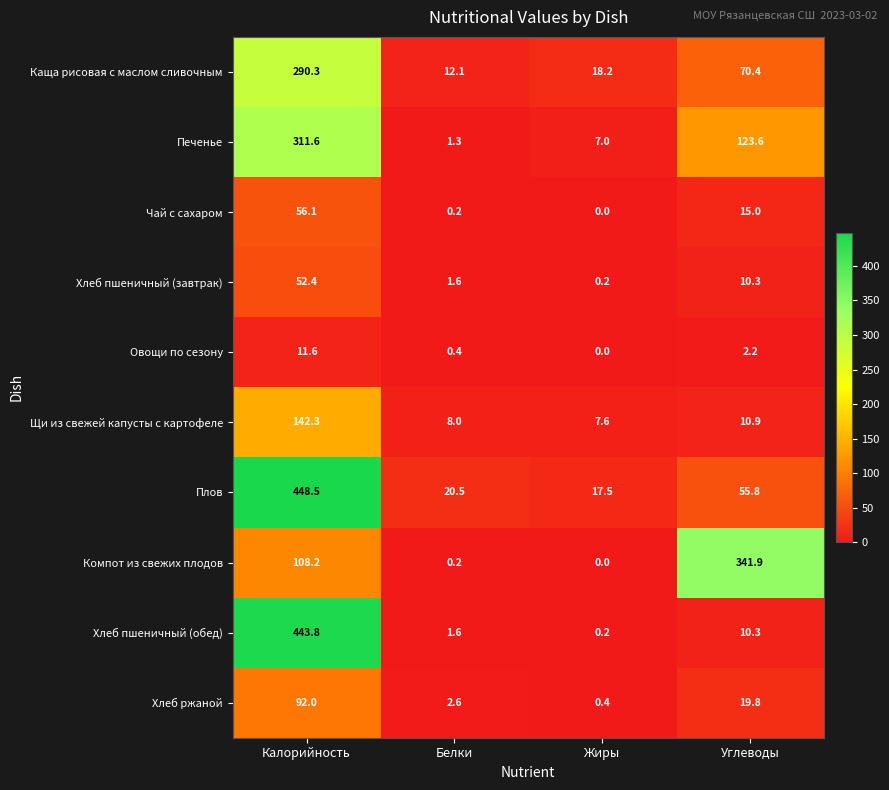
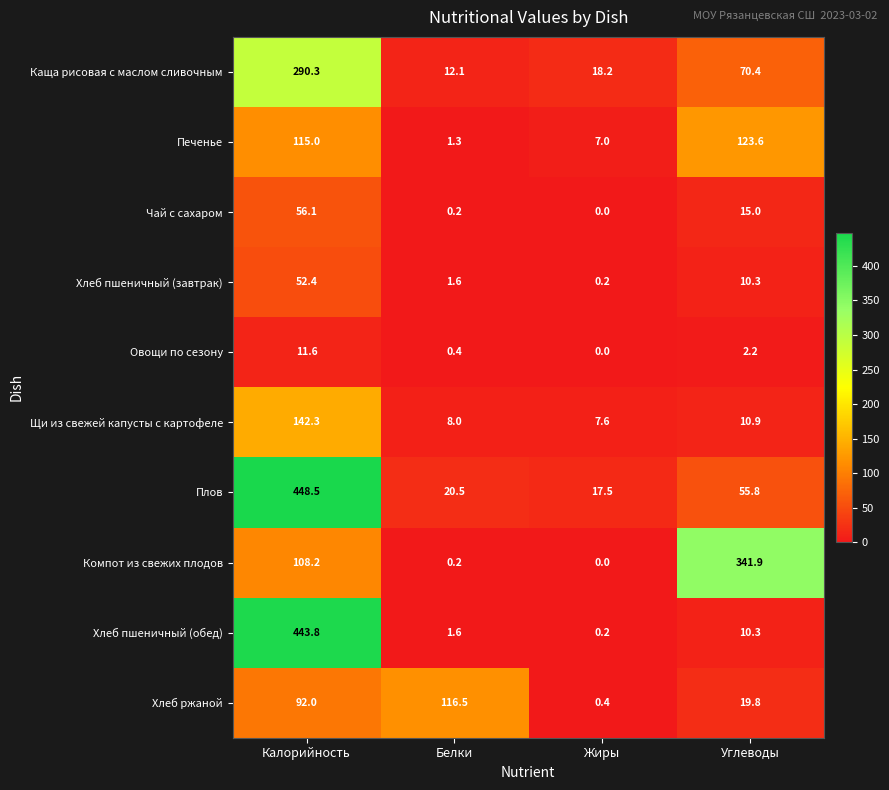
  {
    "Каща рисовая с маслом сливочным": {
      "Калорийность": 290.3,
      "Белки": 12.1,
      "Жиры": 18.2,
      "Углеводы": 70.4
    },
    "Печенье": {
-     "Калорийность": 311.6,
+     "Калорийность": 115.0,
      "Белки": 1.3,
      "Жиры": 7.0,
      "Углеводы": 123.6
    },
    "Чай с сахаром": {
      "Калорийность": 56.1,
      "Белки": 0.2,
      "Жиры": 0.0,
      "Углеводы": 15.0
    },
    "Хлеб пшеничный (завтрак)": {
      "Калорийность": 52.4,
      "Белки": 1.6,
      "Жиры": 0.2,
      "Углеводы": 10.3
    },
    "Овощи по сезону": {
      "Калорийность": 11.6,
      "Белки": 0.4,
      "Жиры": 0.0,
      "Углеводы": 2.2
    },
    "Щи из свежей капусты с картофеле": {
      "Калорийность": 142.3,
      "Белки": 8.0,
      "Жиры": 7.6,
      "Углеводы": 10.9
    },
    "Плов": {
      "Калорийность": 448.5,
      "Белки": 20.5,
      "Жиры": 17.5,
      "Углеводы": 55.8
    },
    "Компот из свежих плодов": {
      "Калорийность": 108.2,
      "Белки": 0.2,
      "Жиры": 0.0,
      "Углеводы": 341.9
    },
    "Хлеб пшеничный (обед)": {
      "Калорийность": 443.8,
      "Белки": 1.6,
      "Жиры": 0.2,
      "Углеводы": 10.3
    },
    "Хлеб ржаной": {
      "Калорийность": 92.0,
-     "Белки": 2.6,
+     "Белки": 116.5,
      "Жиры": 0.4,
      "Углеводы": 19.8
    }
  }
